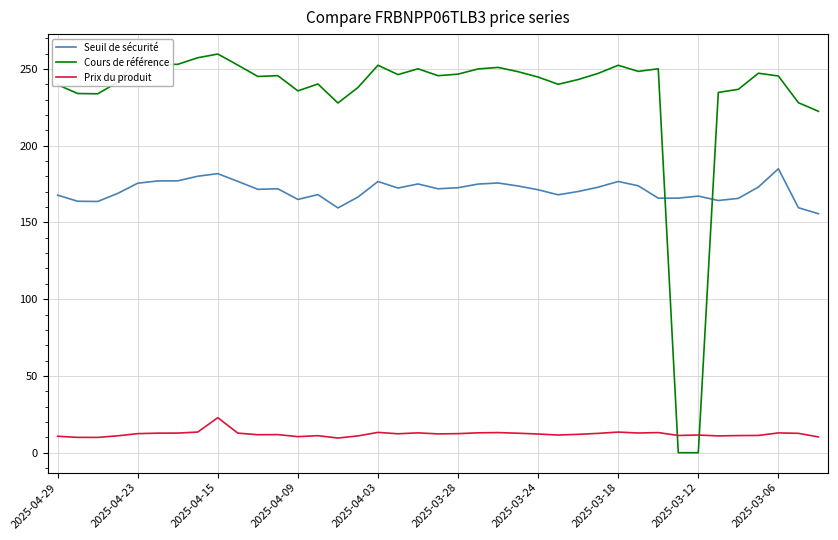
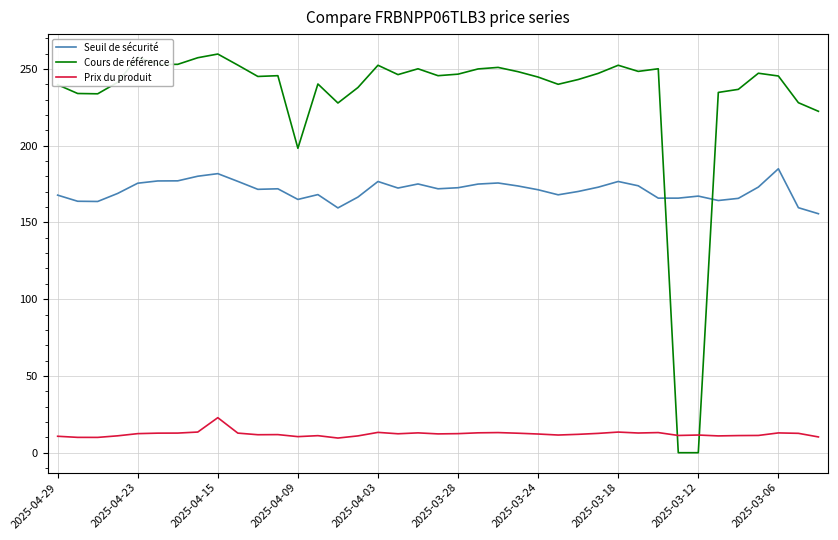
  {
    "Seuil de sécurité": {
      "2025-04-29": 168,
      "2025-04-23": 176,
      "2025-04-15": 182,
      "2025-04-09": 165,
      "2025-04-03": 177,
      "2025-03-28": 173,
      "2025-03-24": 171,
      "2025-03-18": 177,
      "2025-03-12": 167,
      "2025-03-06": 185
    },
    "Cours de référence": {
      "2025-04-15": 260,
-     "2025-04-09": 236,
+     "2025-04-09": 198,
      "2025-04-03": 252,
      "2025-03-28": 247,
      "2025-03-24": 245,
      "2025-03-18": 252,
      "2025-03-12": 0,
      "2025-03-06": 245
    },
    "Prix du produit": {
      "2025-04-29": 11,
      "2025-04-23": 12,
      "2025-04-15": 23,
      "2025-04-09": 10,
      "2025-04-03": 13,
      "2025-03-28": 12,
      "2025-03-24": 12,
      "2025-03-18": 13,
      "2025-03-12": 12,
      "2025-03-06": 13
    }
  }
